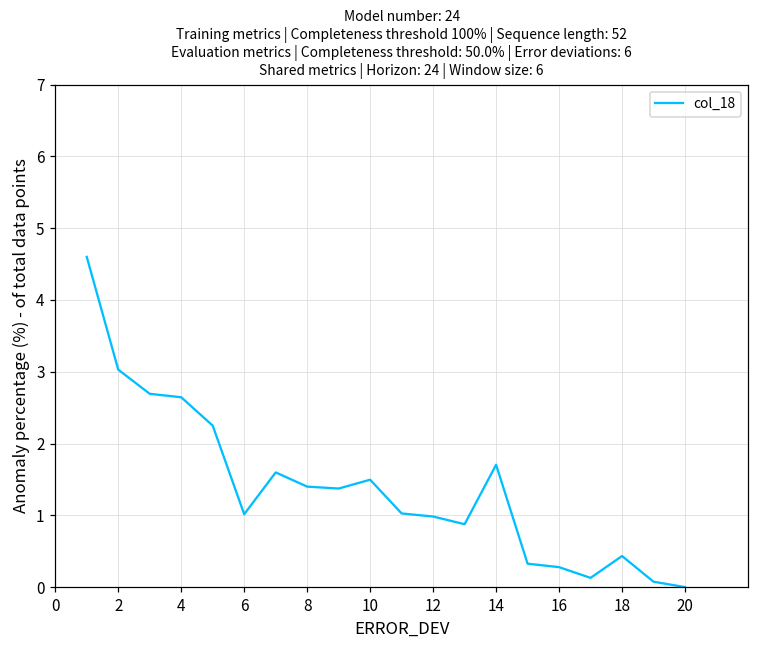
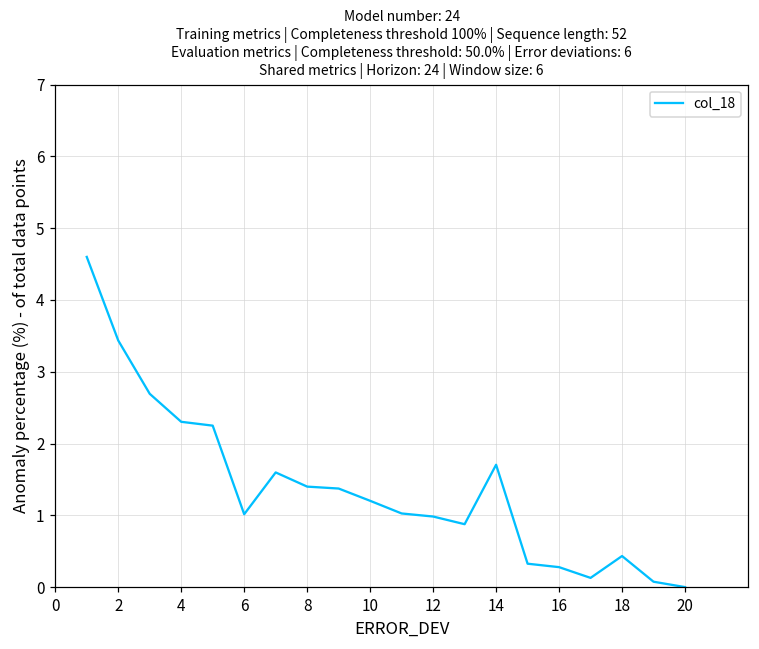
  {
-   "2": 3.0,
-   "4": 2.6,
+   "2": 3.4,
+   "4": 2.3,
    "6": 1.0,
    "8": 1.4,
-   "10": 1.5,
+   "10": 1.2,
    "12": 1.0,
    "14": 1.7,
    "16": 0.3,
    "18": 0.4,
    "20": 0.0
  }
